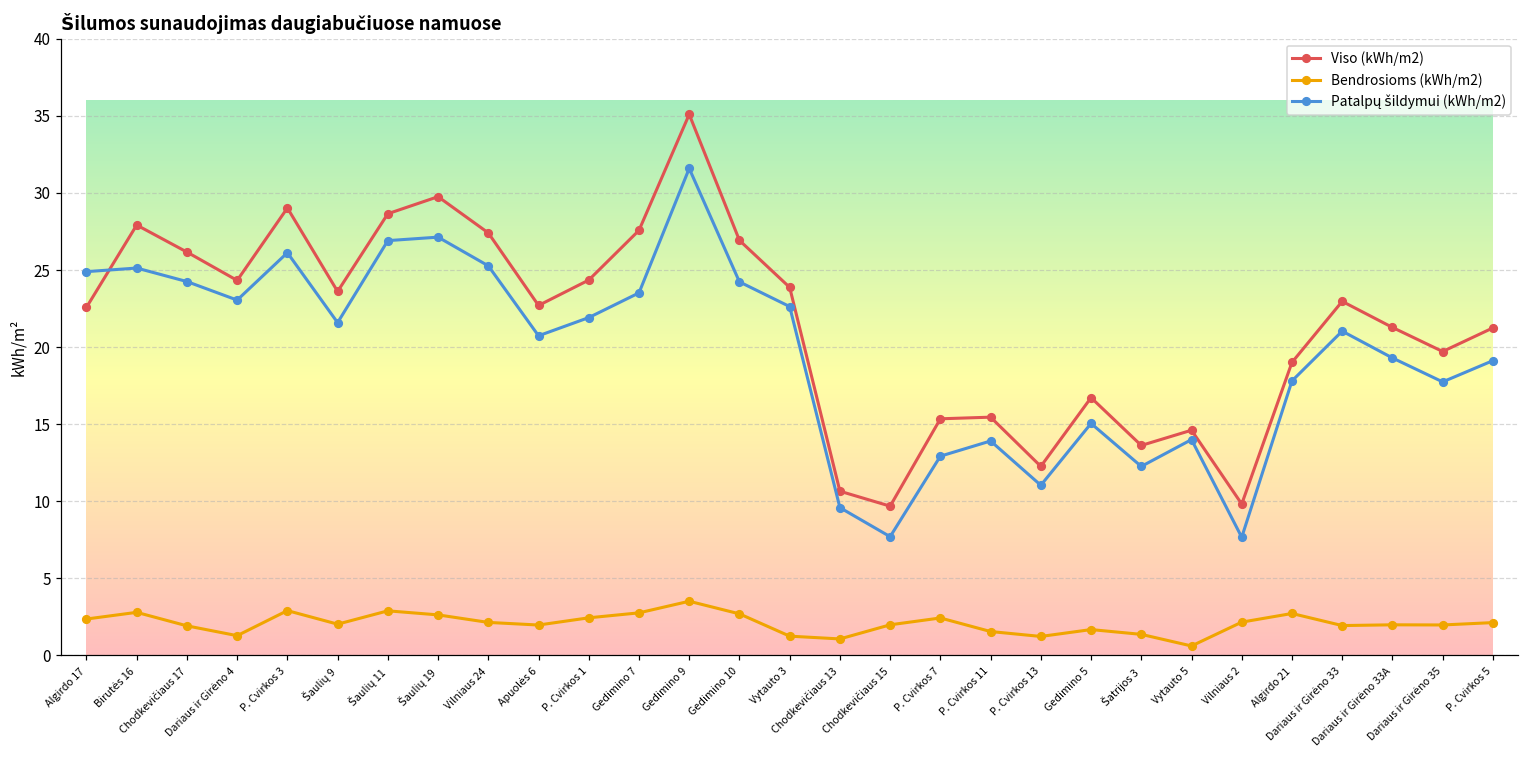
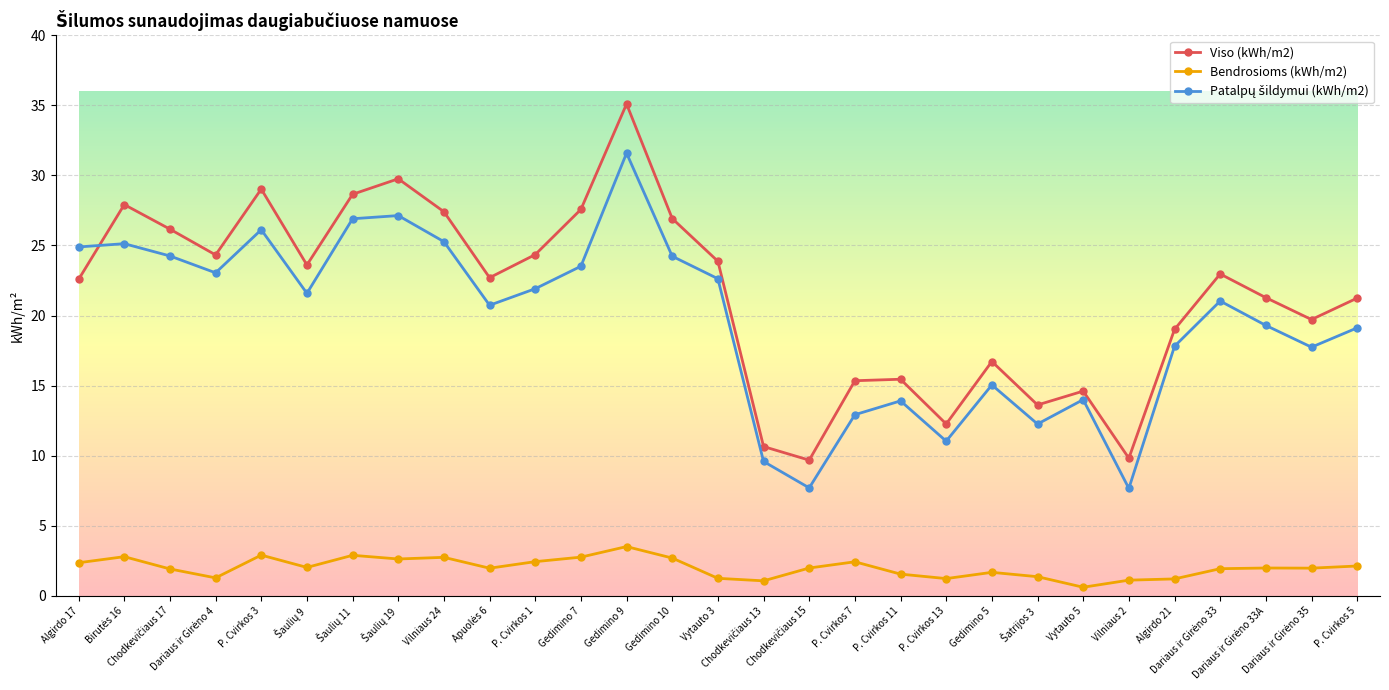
  {
    "Viso (kWh/m2)": {
      "Algirdo 17": 22.6,
      "Birutės 16": 27.9,
      "Chodkevičiaus 17": 26.2,
      "Dariaus ir Girėno 4": 24.3,
      "P. Cvirkos 3": 29.0,
      "Šaulių 9": 23.6,
      "Šaulių 11": 28.7,
      "Šaulių 19": 29.8,
      "Vilniaus 24": 27.4,
      "Apuolės 6": 22.7,
      "P. Cvirkos 1": 24.4,
      "Gedimino 7": 27.6,
      "Gedimino 9": 35.1,
      "Gedimino 10": 26.9,
      "Vytauto 3": 23.9,
      "Chodkevičiaus 13": 10.7,
      "Chodkevičiaus 15": 9.7,
      "P. Cvirkos 7": 15.3,
      "P. Cvirkos 11": 15.5,
      "P. Cvirkos 13": 12.3,
      "Gedimino 5": 16.7,
      "Šatrijos 3": 13.6,
      "Vytauto 5": 14.6,
      "Vilniaus 2": 9.8,
      "Algirdo 21": 19.0,
      "Dariaus ir Girėno 33": 23.0,
      "Dariaus ir Girėno 33A": 21.3,
      "Dariaus ir Girėno 35": 19.7,
      "P. Cvirkos 5": 21.2
    },
    "Bendrosioms (kWh/m2)": {
      "Algirdo 17": 2.4,
      "Birutės 16": 2.8,
      "Chodkevičiaus 17": 1.9,
      "Dariaus ir Girėno 4": 1.3,
      "P. Cvirkos 3": 2.9,
      "Šaulių 9": 2.0,
      "Šaulių 11": 2.9,
      "Šaulių 19": 2.6,
-     "Vilniaus 24": 2.1,
+     "Vilniaus 24": 2.7,
      "Apuolės 6": 2.0,
      "P. Cvirkos 1": 2.4,
      "Gedimino 7": 2.8,
      "Gedimino 9": 3.5,
      "Gedimino 10": 2.7,
      "Vytauto 3": 1.2,
      "Chodkevičiaus 13": 1.1,
      "Chodkevičiaus 15": 2.0,
      "P. Cvirkos 7": 2.4,
      "P. Cvirkos 11": 1.5,
      "P. Cvirkos 13": 1.2,
      "Gedimino 5": 1.7,
      "Šatrijos 3": 1.4,
      "Vytauto 5": 0.6,
-     "Vilniaus 2": 2.2,
-     "Algirdo 21": 2.7,
+     "Vilniaus 2": 1.1,
+     "Algirdo 21": 1.2,
      "Dariaus ir Girėno 33": 1.9,
      "Dariaus ir Girėno 33A": 2.0,
      "Dariaus ir Girėno 35": 2.0,
      "P. Cvirkos 5": 2.1
    },
    "Patalpų šildymui (kWh/m2)": {
      "Algirdo 17": 24.9,
      "Birutės 16": 25.1,
      "Chodkevičiaus 17": 24.3,
      "Dariaus ir Girėno 4": 23.1,
      "P. Cvirkos 3": 26.1,
      "Šaulių 9": 21.6,
      "Šaulių 11": 26.9,
      "Šaulių 19": 27.1,
      "Vilniaus 24": 25.3,
      "Apuolės 6": 20.7,
      "P. Cvirkos 1": 21.9,
      "Gedimino 7": 23.5,
      "Gedimino 9": 31.6,
      "Gedimino 10": 24.2,
      "Vytauto 3": 22.6,
      "Chodkevičiaus 13": 9.6,
      "Chodkevičiaus 15": 7.7,
      "P. Cvirkos 7": 12.9,
      "P. Cvirkos 11": 13.9,
      "P. Cvirkos 13": 11.0,
      "Gedimino 5": 15.0,
      "Šatrijos 3": 12.3,
      "Vytauto 5": 14.0,
      "Vilniaus 2": 7.7,
      "Algirdo 21": 17.8,
      "Dariaus ir Girėno 33": 21.0,
      "Dariaus ir Girėno 33A": 19.3,
      "Dariaus ir Girėno 35": 17.7,
      "P. Cvirkos 5": 19.1
    }
  }
